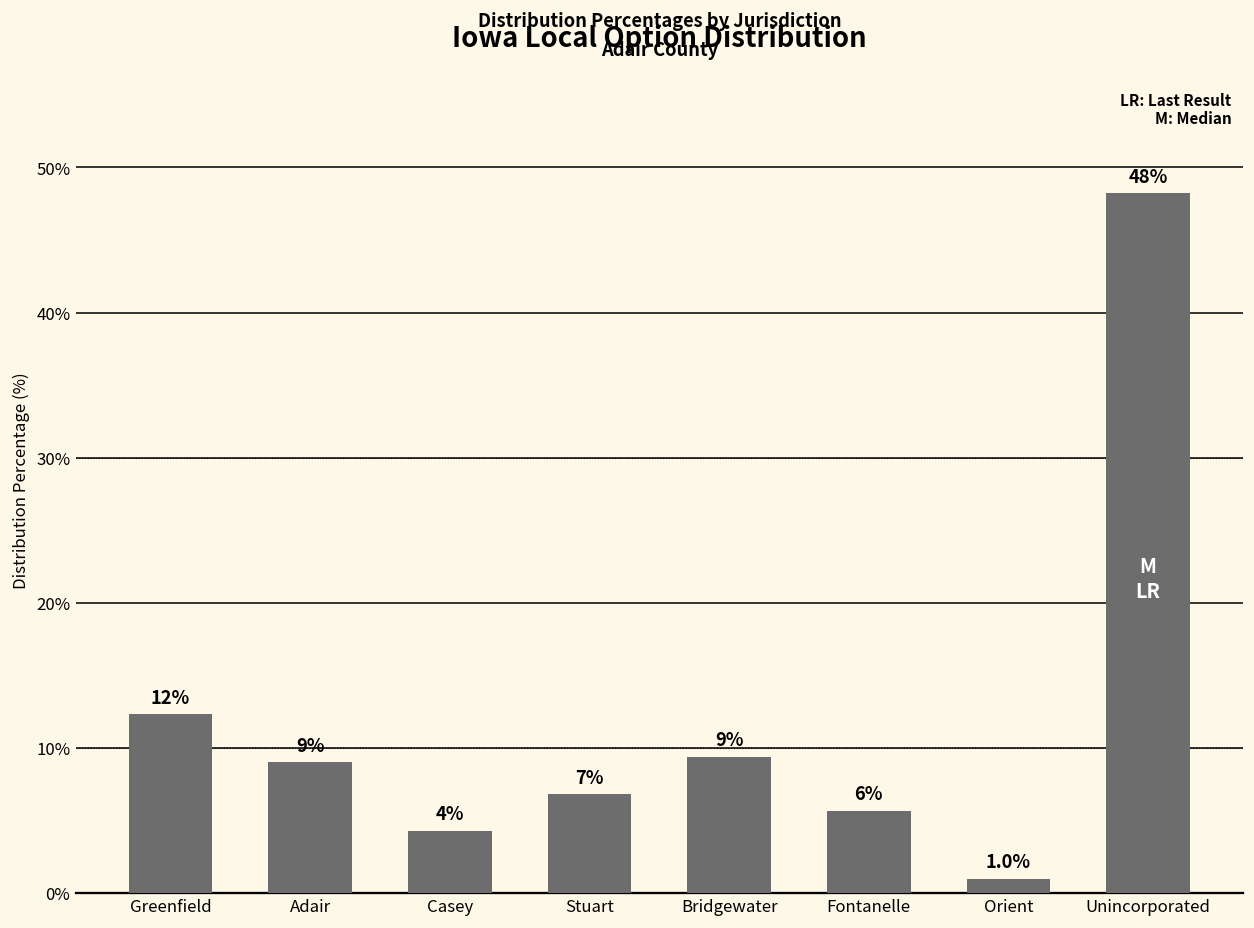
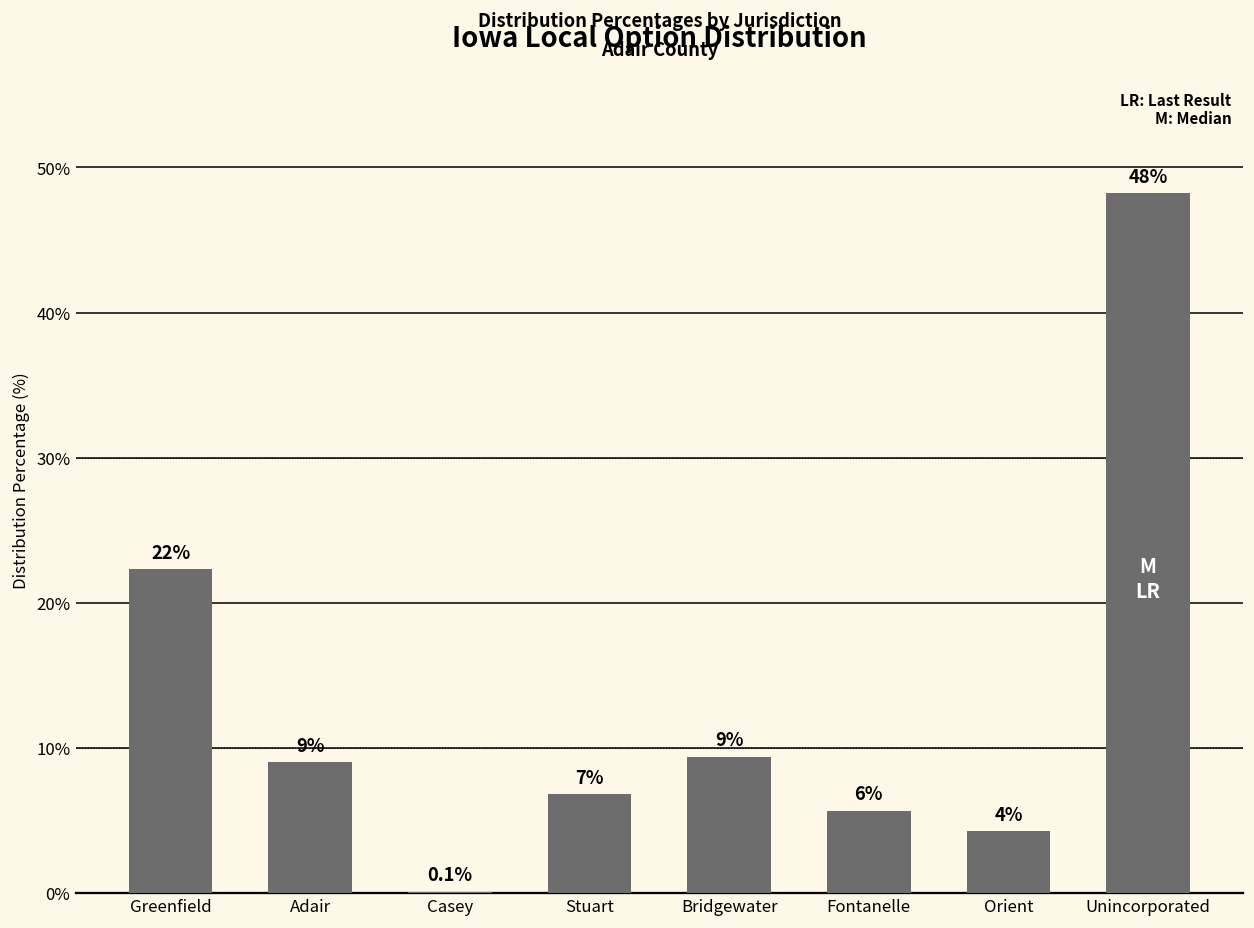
  {
-   "Greenfield": "12%",
+   "Greenfield": "22%",
    "Adair": "9%",
-   "Casey": "4%",
+   "Casey": "0.1%",
    "Stuart": "7%",
    "Bridgewater": "9%",
    "Fontanelle": "6%",
-   "Orient": "1.0%",
+   "Orient": "4%",
    "Unincorporated": "48%"
  }
